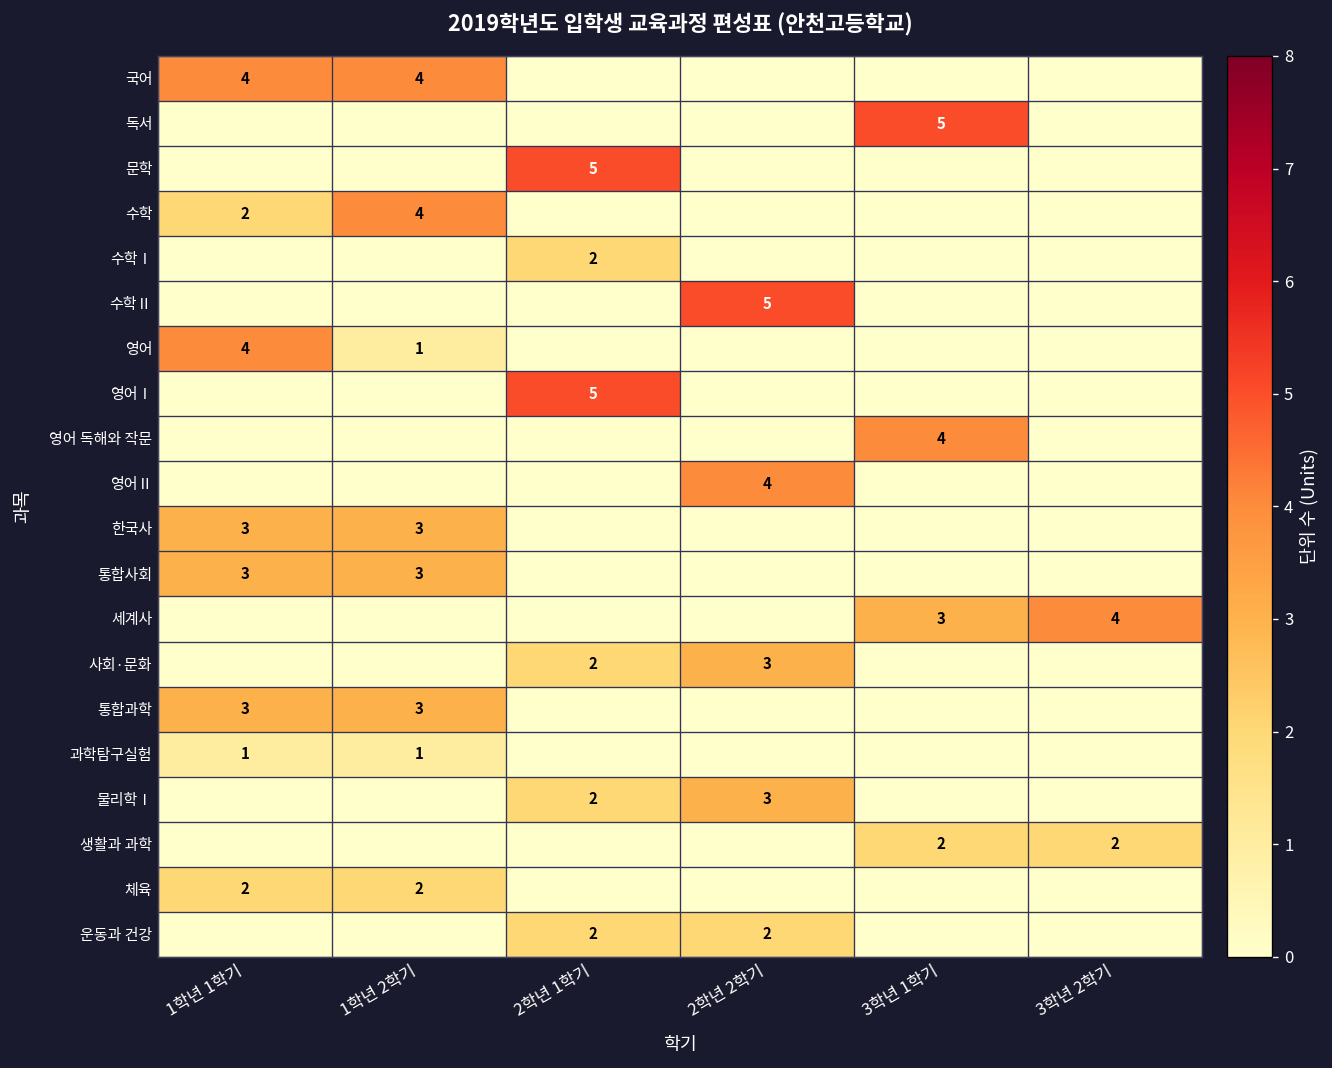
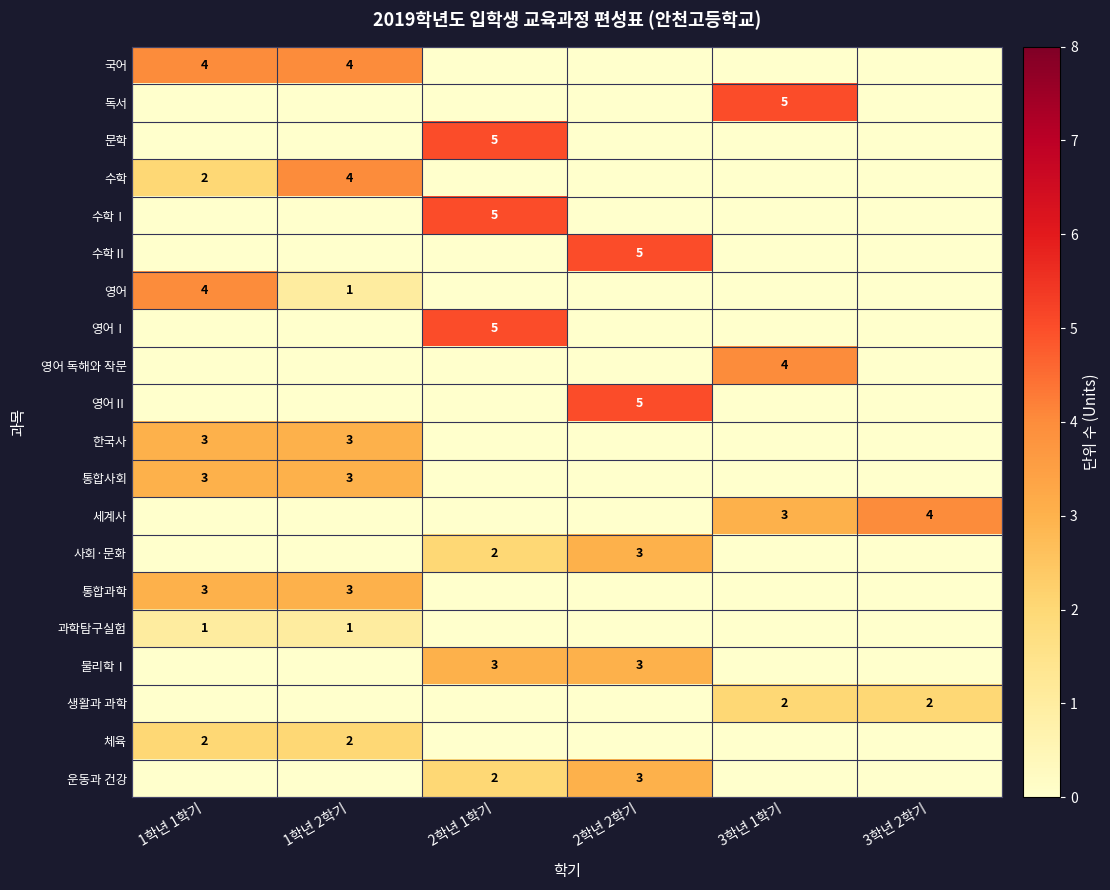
  {
    "국어": {
      "1학년 1학기": 4,
      "1학년 2학기": 4
    },
    "독서": {
      "3학년 1학기": 5
    },
    "문학": {
      "2학년 1학기": 5
    },
    "수학": {
      "1학년 1학기": 2,
      "1학년 2학기": 4
    },
    "수학Ⅰ": {
-     "2학년 1학기": 2
+     "2학년 1학기": 5
    },
    "수학Ⅱ": {
      "2학년 2학기": 5
    },
    "영어": {
      "1학년 1학기": 4,
      "1학년 2학기": 1
    },
    "영어Ⅰ": {
      "2학년 1학기": 5
    },
    "영어 독해와 작문": {
      "3학년 1학기": 4
    },
    "영어Ⅱ": {
-     "2학년 2학기": 4
+     "2학년 2학기": 5
    },
    "한국사": {
      "1학년 1학기": 3,
      "1학년 2학기": 3
    },
    "통합사회": {
      "1학년 1학기": 3,
      "1학년 2학기": 3
    },
    "세계사": {
      "3학년 1학기": 3,
      "3학년 2학기": 4
    },
    "사회·문화": {
      "2학년 1학기": 2,
      "2학년 2학기": 3
    },
    "통합과학": {
      "1학년 1학기": 3,
      "1학년 2학기": 3
    },
    "과학탐구실험": {
      "1학년 1학기": 1,
      "1학년 2학기": 1
    },
    "물리학Ⅰ": {
-     "2학년 1학기": 2,
+     "2학년 1학기": 3,
      "2학년 2학기": 3
    },
    "생활과 과학": {
      "3학년 1학기": 2,
      "3학년 2학기": 2
    },
    "체육": {
      "1학년 1학기": 2,
      "1학년 2학기": 2
    },
    "운동과 건강": {
      "2학년 1학기": 2,
-     "2학년 2학기": 2
+     "2학년 2학기": 3
    }
  }
